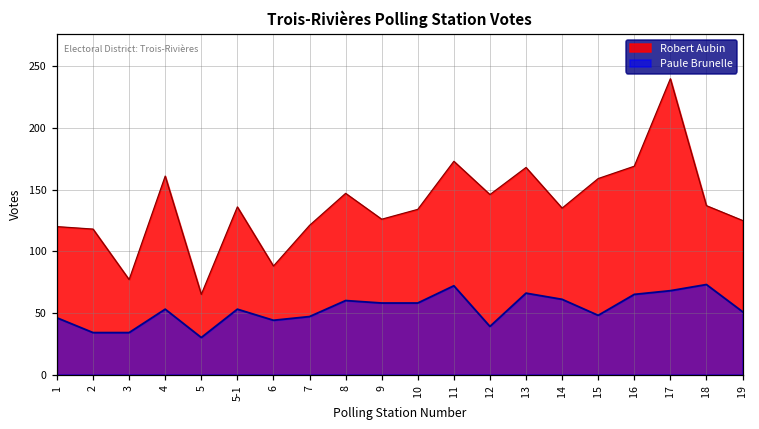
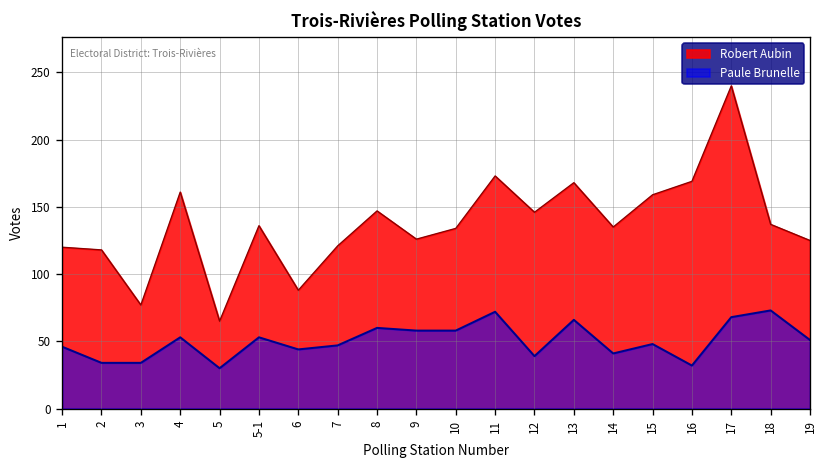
  {
    "Robert Aubin": {
      "1": 120,
      "2": 118,
      "3": 77,
      "4": 161,
      "5": 65,
      "5-1": 136,
      "6": 88,
      "7": 121,
      "8": 147,
      "9": 126,
      "10": 134,
      "11": 173,
      "12": 146,
      "13": 168,
      "14": 135,
      "15": 159,
      "16": 169,
      "17": 240,
      "18": 137,
      "19": 125
    },
    "Paule Brunelle": {
      "1": 46,
      "2": 34,
      "3": 34,
      "4": 53,
      "5": 30,
      "5-1": 53,
      "6": 44,
      "7": 47,
      "8": 60,
      "9": 58,
      "10": 58,
      "11": 72,
      "12": 39,
      "13": 66,
-     "14": 61,
+     "14": 41,
      "15": 48,
-     "16": 65,
+     "16": 32,
      "17": 68,
      "18": 73,
      "19": 51
    }
  }
